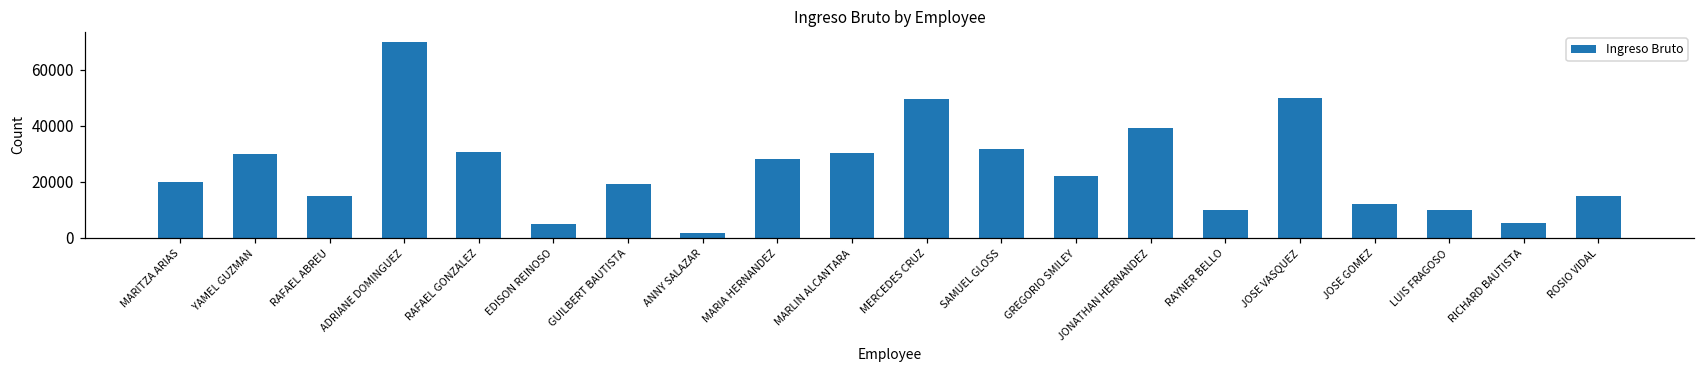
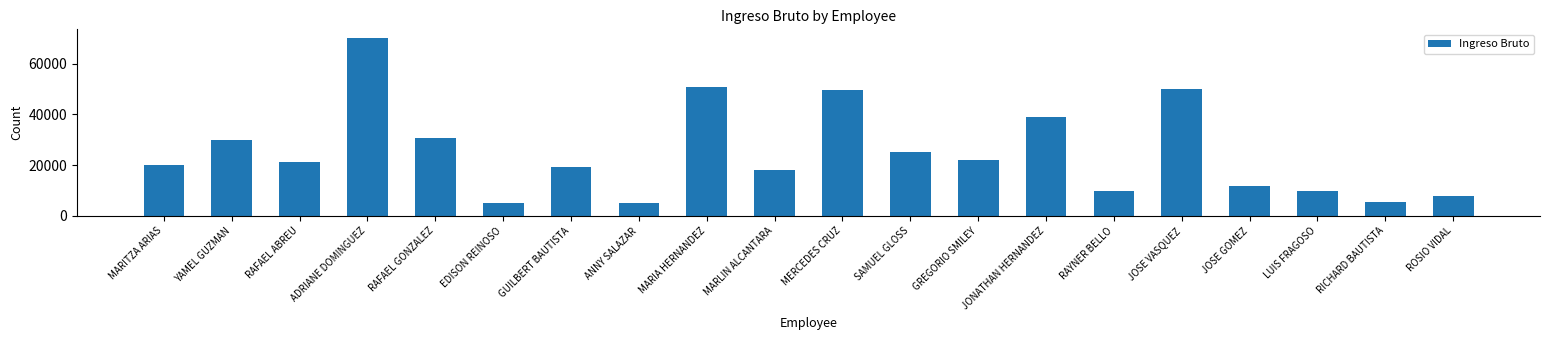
  {
    "MARITZA ARIAS": 20000,
    "YAMEL GUZMAN": 30000,
-   "RAFAEL ABREU": 15000,
+   "RAFAEL ABREU": 21000,
    "ADRIANE DOMINGUEZ": 70000,
    "RAFAEL GONZALEZ": 31000,
    "EDISON REINOSO": 5000,
    "GUILBERT BAUTISTA": 19000,
-   "ANNY SALAZAR": 2000,
-   "MARIA HERNANDEZ": 28000,
-   "MARLIN ALCANTARA": 30000,
+   "ANNY SALAZAR": 5000,
+   "MARIA HERNANDEZ": 51000,
+   "MARLIN ALCANTARA": 18000,
    "MERCEDES CRUZ": 50000,
-   "SAMUEL GLOSS": 32000,
+   "SAMUEL GLOSS": 25000,
    "GREGORIO SMILEY": 22000,
    "JONATHAN HERNANDEZ": 39000,
    "RAYNER BELLO": 10000,
    "JOSE VASQUEZ": 50000,
    "JOSE GOMEZ": 12000,
    "LUIS FRAGOSO": 10000,
    "RICHARD BAUTISTA": 5000,
-   "ROSIO VIDAL": 15000
+   "ROSIO VIDAL": 8000
  }
